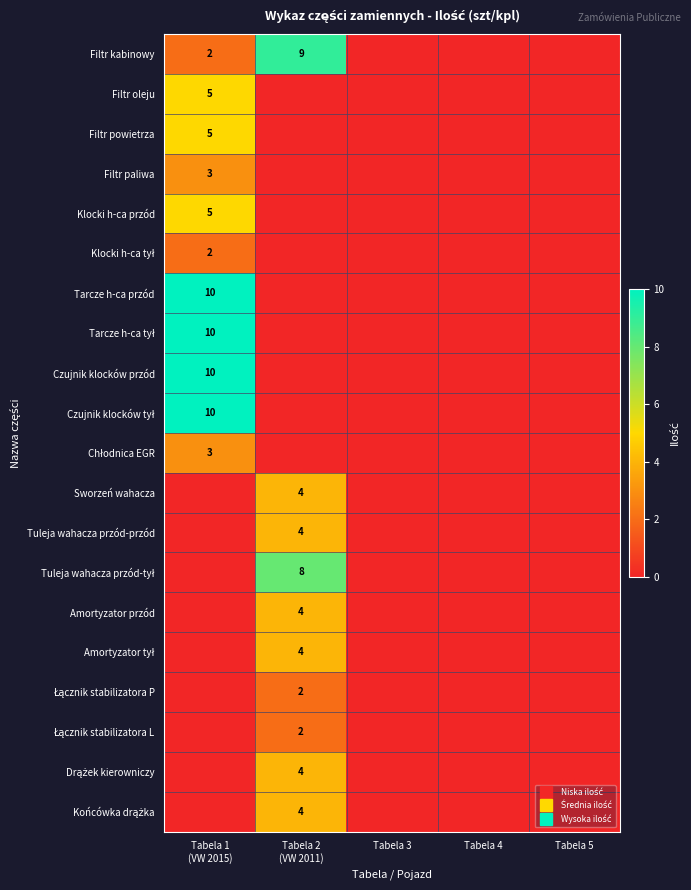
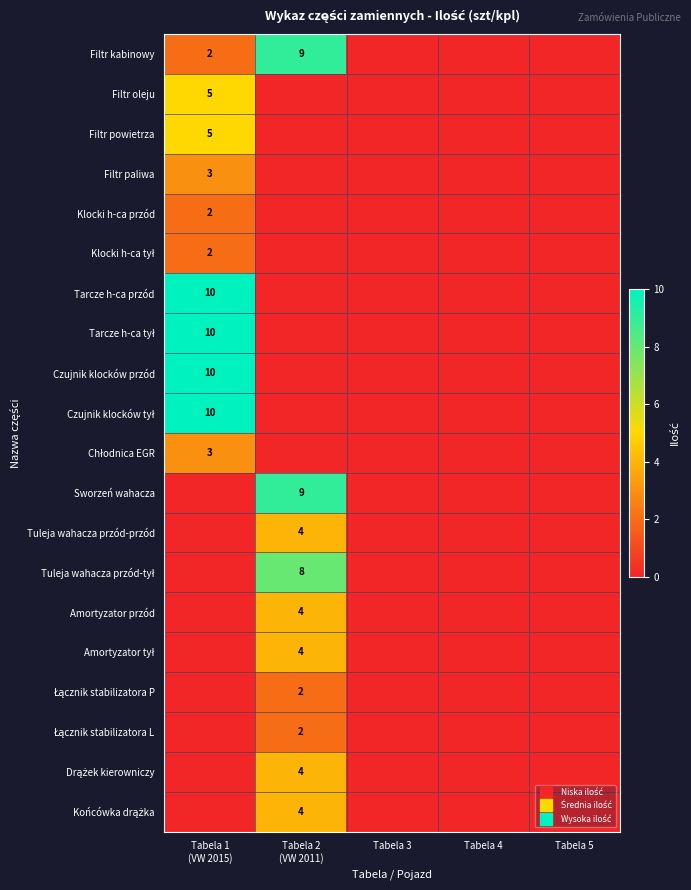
  {
    "Filtr kabinowy": {
      "Tabela 1 (VW 2015)": 2,
      "Tabela 2 (VW 2011)": 9
    },
    "Filtr oleju": {
      "Tabela 1 (VW 2015)": 5
    },
    "Filtr powietrza": {
      "Tabela 1 (VW 2015)": 5
    },
    "Filtr paliwa": {
      "Tabela 1 (VW 2015)": 3
    },
    "Klocki h-ca przód": {
-     "Tabela 1 (VW 2015)": 5
+     "Tabela 1 (VW 2015)": 2
    },
    "Klocki h-ca tył": {
      "Tabela 1 (VW 2015)": 2
    },
    "Tarcze h-ca przód": {
      "Tabela 1 (VW 2015)": 10
    },
    "Tarcze h-ca tył": {
      "Tabela 1 (VW 2015)": 10
    },
    "Czujnik klocków przód": {
      "Tabela 1 (VW 2015)": 10
    },
    "Czujnik klocków tył": {
      "Tabela 1 (VW 2015)": 10
    },
    "Chłodnica EGR": {
      "Tabela 1 (VW 2015)": 3
    },
    "Sworzeń wahacza": {
-     "Tabela 2 (VW 2011)": 4
+     "Tabela 2 (VW 2011)": 9
    },
    "Tuleja wahacza przód-przód": {
      "Tabela 2 (VW 2011)": 4
    },
    "Tuleja wahacza przód-tył": {
      "Tabela 2 (VW 2011)": 8
    },
    "Amortyzator przód": {
      "Tabela 2 (VW 2011)": 4
    },
    "Amortyzator tył": {
      "Tabela 2 (VW 2011)": 4
    },
    "Łącznik stabilizatora P": {
      "Tabela 2 (VW 2011)": 2
    },
    "Łącznik stabilizatora L": {
      "Tabela 2 (VW 2011)": 2
    },
    "Drążek kierowniczy": {
      "Tabela 2 (VW 2011)": 4
    },
    "Końcówka drążka": {
      "Tabela 2 (VW 2011)": 4
    }
  }
